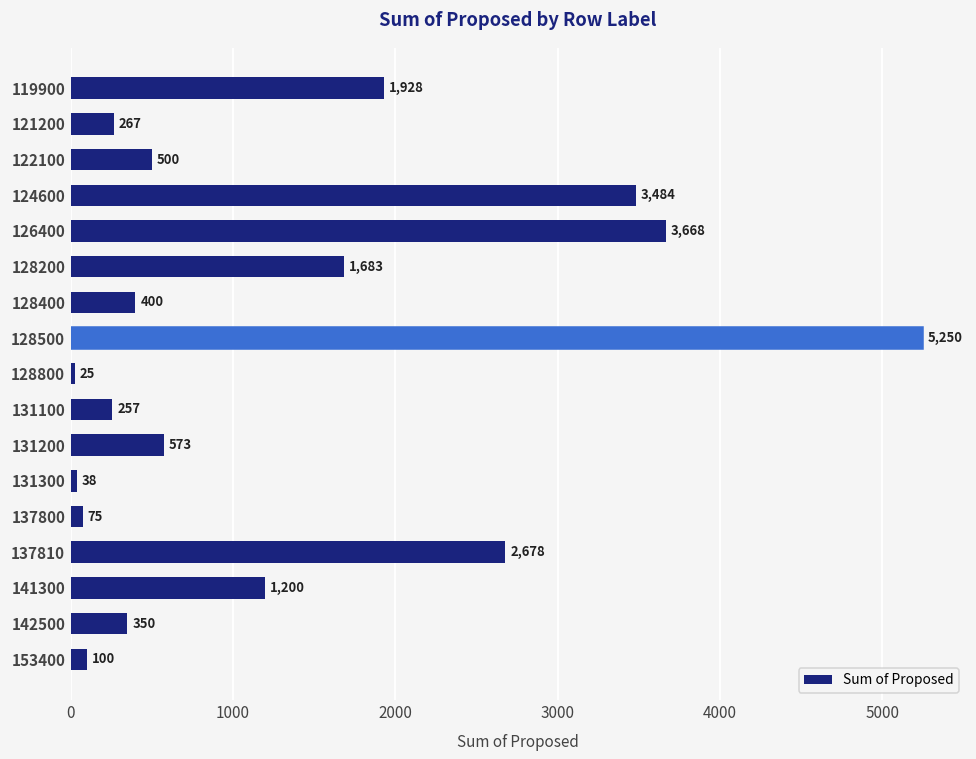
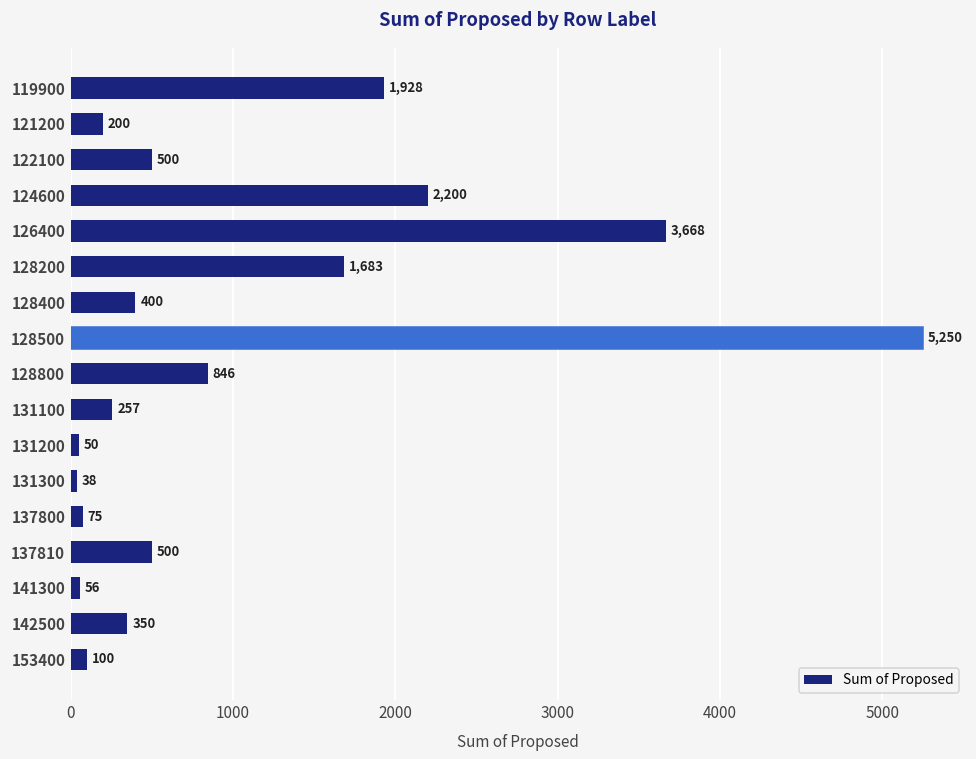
  {
    "119900": "1,928",
-   "121200": "267",
+   "121200": "200",
    "122100": "500",
-   "124600": "3,484",
+   "124600": "2,200",
    "126400": "3,668",
    "128200": "1,683",
    "128400": "400",
    "128500": "5,250",
-   "128800": "25",
+   "128800": "846",
    "131100": "257",
-   "131200": "573",
+   "131200": "50",
    "131300": "38",
    "137800": "75",
-   "137810": "2,678",
-   "141300": "1,200",
+   "137810": "500",
+   "141300": "56",
    "142500": "350",
    "153400": "100"
  }
